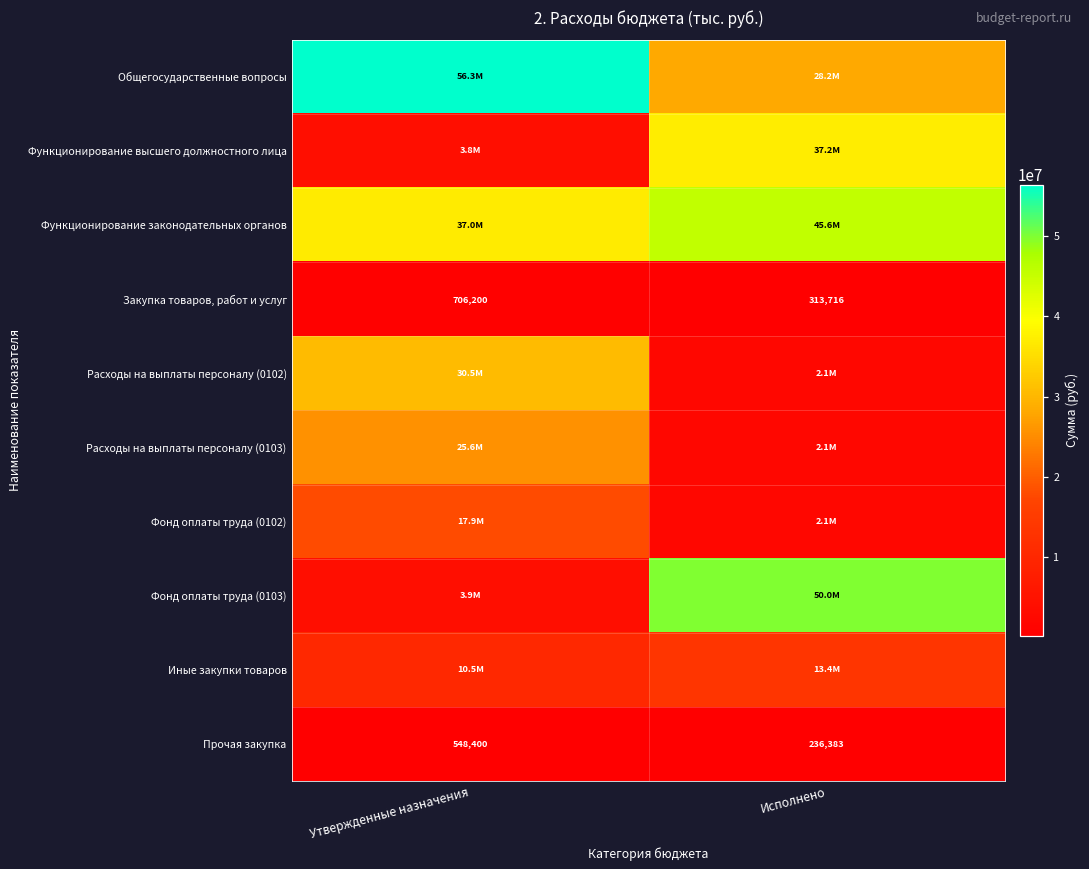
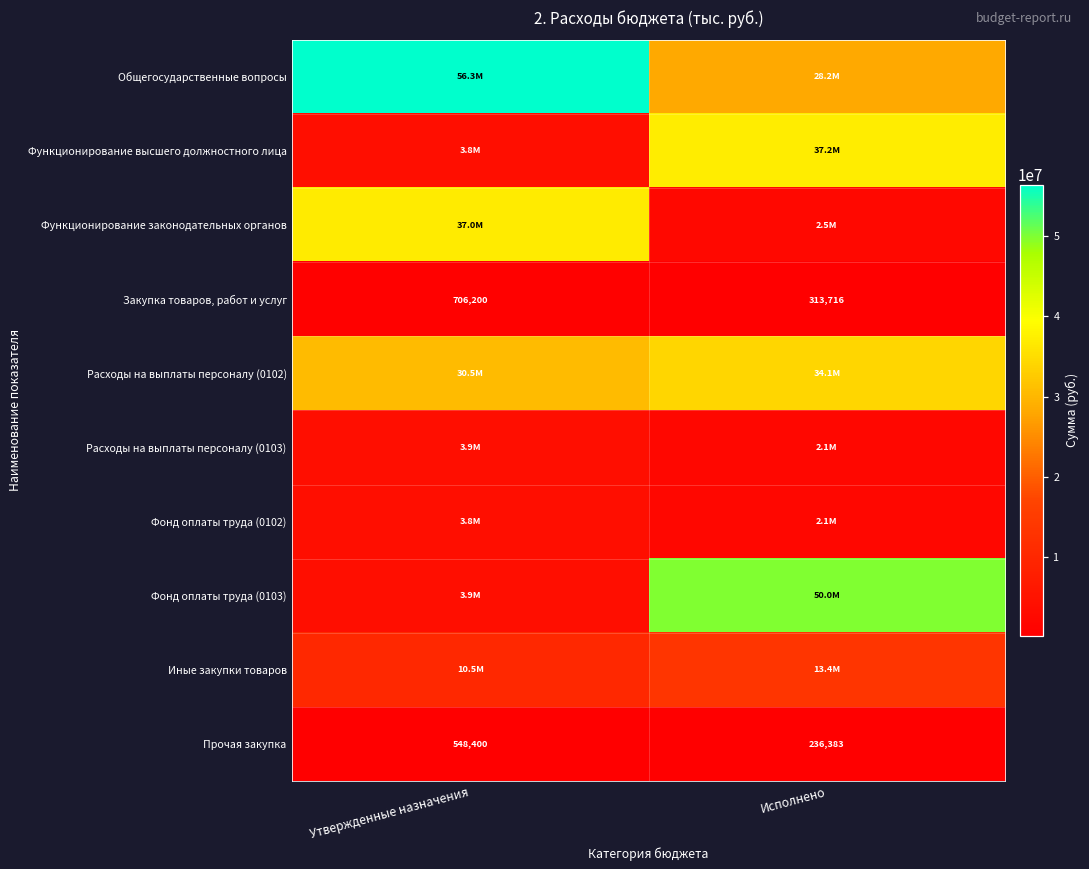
  {
    "Общегосударственные вопросы": {
      "Утвержденные назначения": "56.3M",
      "Исполнено": "28.2M"
    },
    "Функционирование высшего должностного лица": {
      "Утвержденные назначения": "3.8M",
      "Исполнено": "37.2M"
    },
    "Функционирование законодательных органов": {
      "Утвержденные назначения": "37.0M",
-     "Исполнено": "45.6M"
+     "Исполнено": "2.5M"
    },
    "Закупка товаров, работ и услуг": {
      "Утвержденные назначения": "706,200",
      "Исполнено": "313,716"
    },
    "Расходы на выплаты персоналу (0102)": {
      "Утвержденные назначения": "30.5M",
-     "Исполнено": "2.1M"
+     "Исполнено": "34.1M"
    },
    "Расходы на выплаты персоналу (0103)": {
-     "Утвержденные назначения": "25.6M",
+     "Утвержденные назначения": "3.9M",
      "Исполнено": "2.1M"
    },
    "Фонд оплаты труда (0102)": {
-     "Утвержденные назначения": "17.9M",
+     "Утвержденные назначения": "3.8M",
      "Исполнено": "2.1M"
    },
    "Фонд оплаты труда (0103)": {
      "Утвержденные назначения": "3.9M",
      "Исполнено": "50.0M"
    },
    "Иные закупки товаров": {
      "Утвержденные назначения": "10.5M",
      "Исполнено": "13.4M"
    },
    "Прочая закупка": {
      "Утвержденные назначения": "548,400",
      "Исполнено": "236,383"
    }
  }
